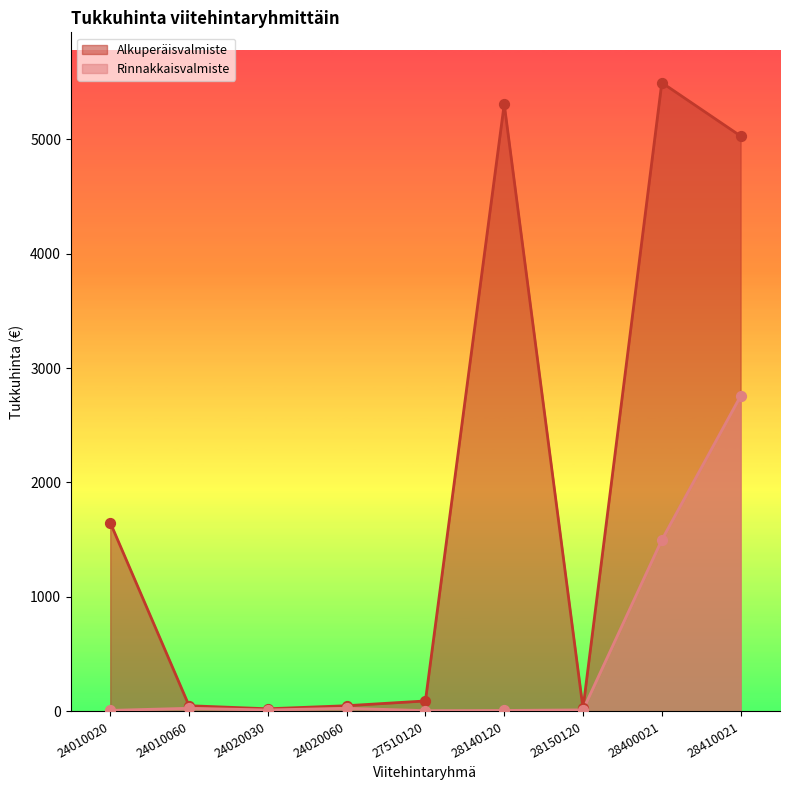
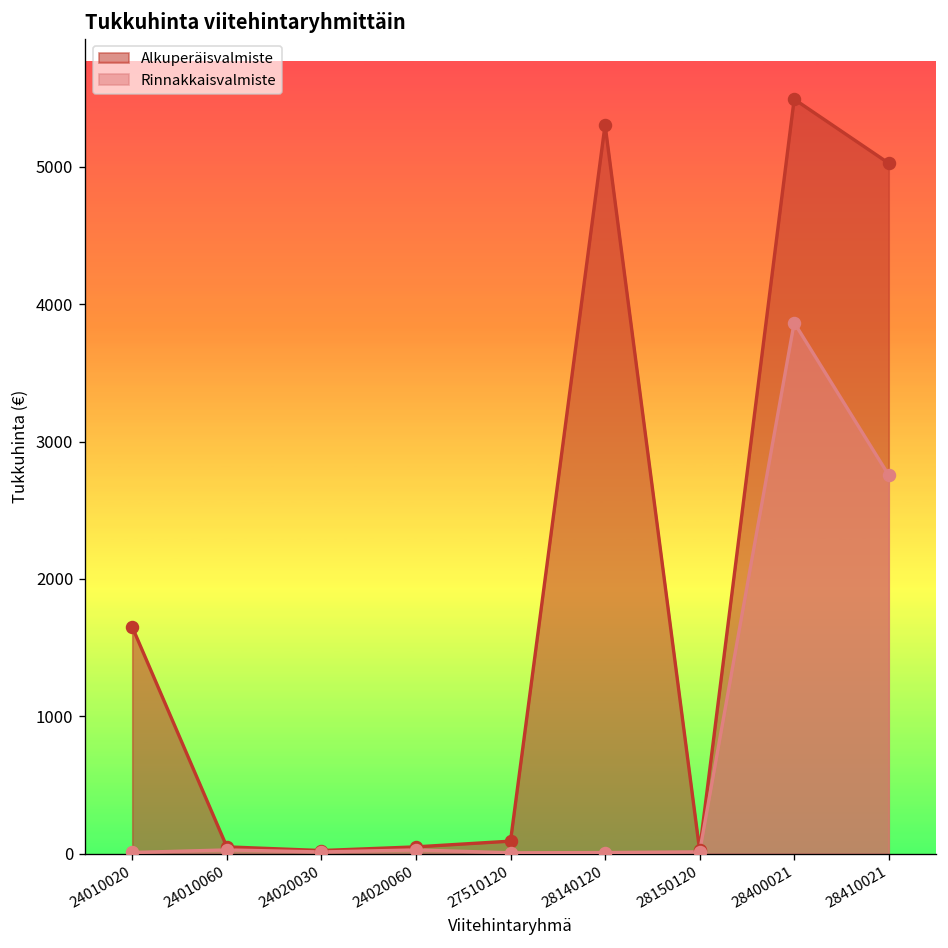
  {
    "Alkuperäisvalmiste": {
      "24010020": 1650,
      "24010060": 50,
      "24020060": 50,
      "27510120": 90,
      "28140120": 5310,
      "28400021": 5490,
      "28410021": 5030
    },
    "Rinnakkaisvalmiste": {
      "24010020": 10,
      "24010060": 30,
      "24020060": 30,
      "27510120": 10,
      "28140120": 10,
-     "28400021": 1500,
+     "28400021": 3870,
      "28410021": 2760
    }
  }
